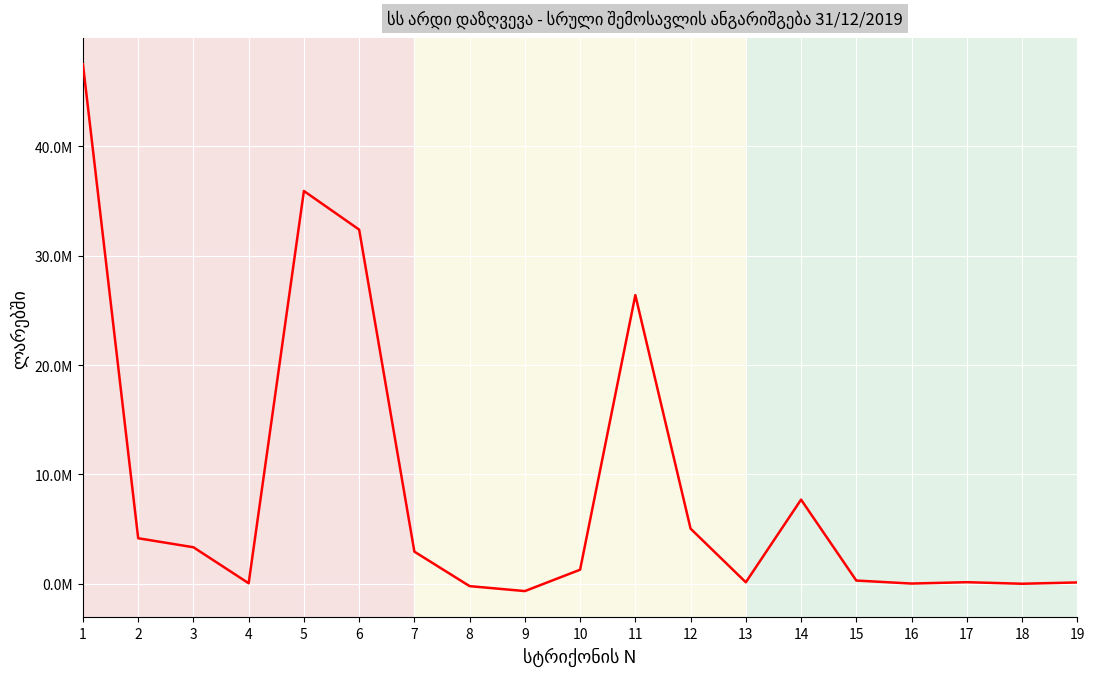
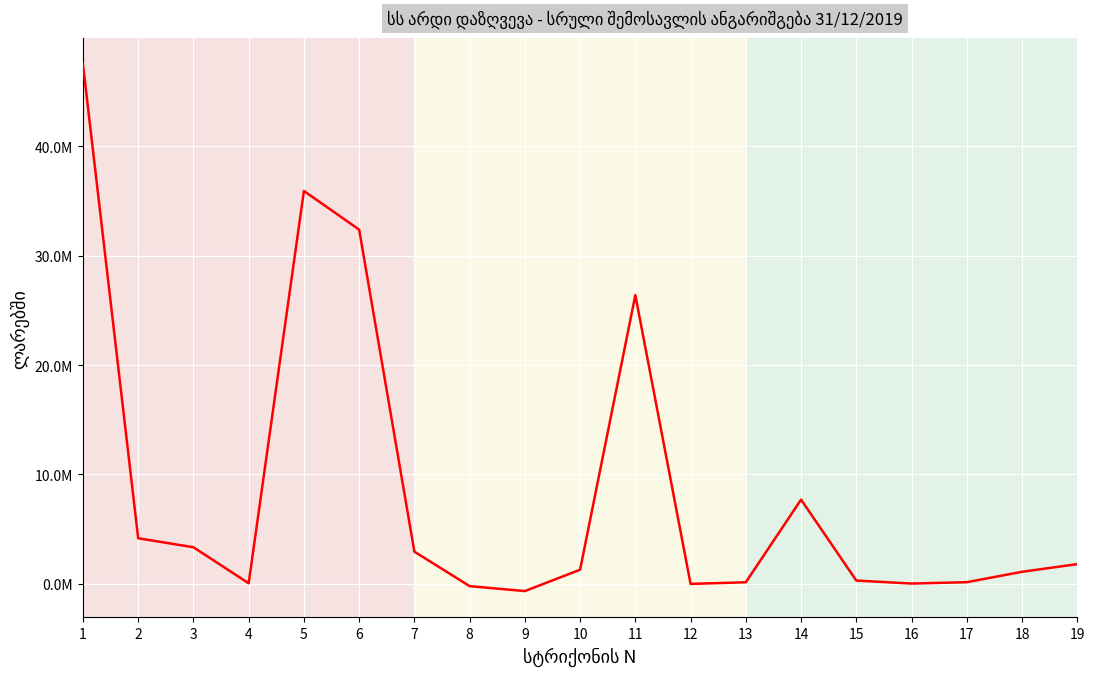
  {
    "1": 47500000,
    "2": 4200000,
    "3": 3300000,
    "4": 100000,
    "5": 35900000,
    "6": 32400000,
    "7": 2900000,
    "8": -200000,
    "9": -700000,
    "10": 1300000,
    "11": 26400000,
-   "12": 5100000,
+   "12": 0,
    "13": 100000,
    "14": 7700000,
    "15": 300000,
    "16": 0,
    "17": 200000,
-   "18": 0,
-   "19": 100000
+   "18": 1100000,
+   "19": 1800000
  }
